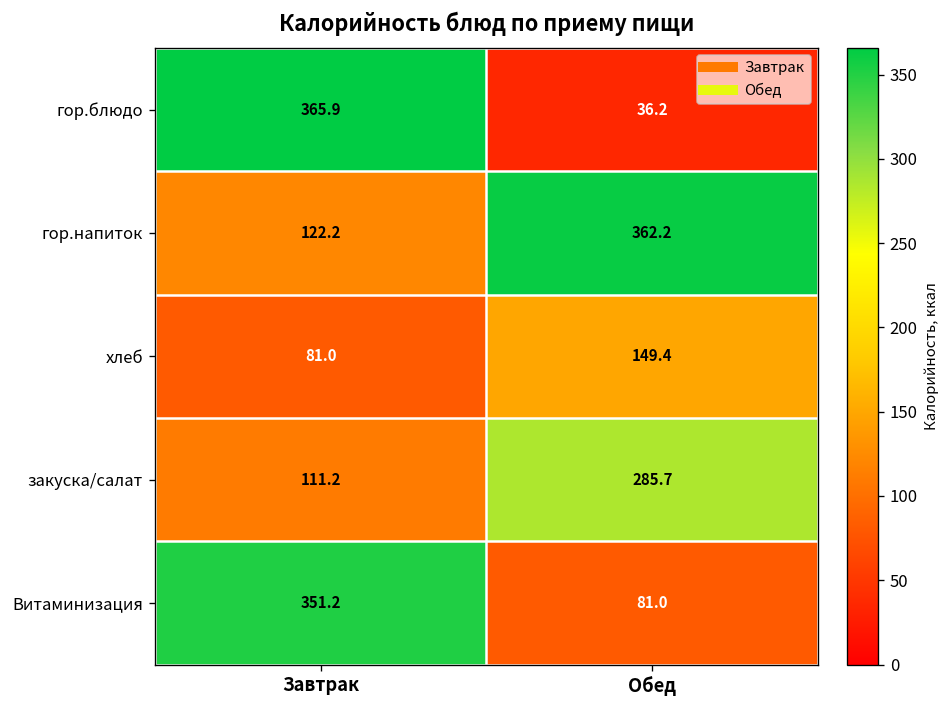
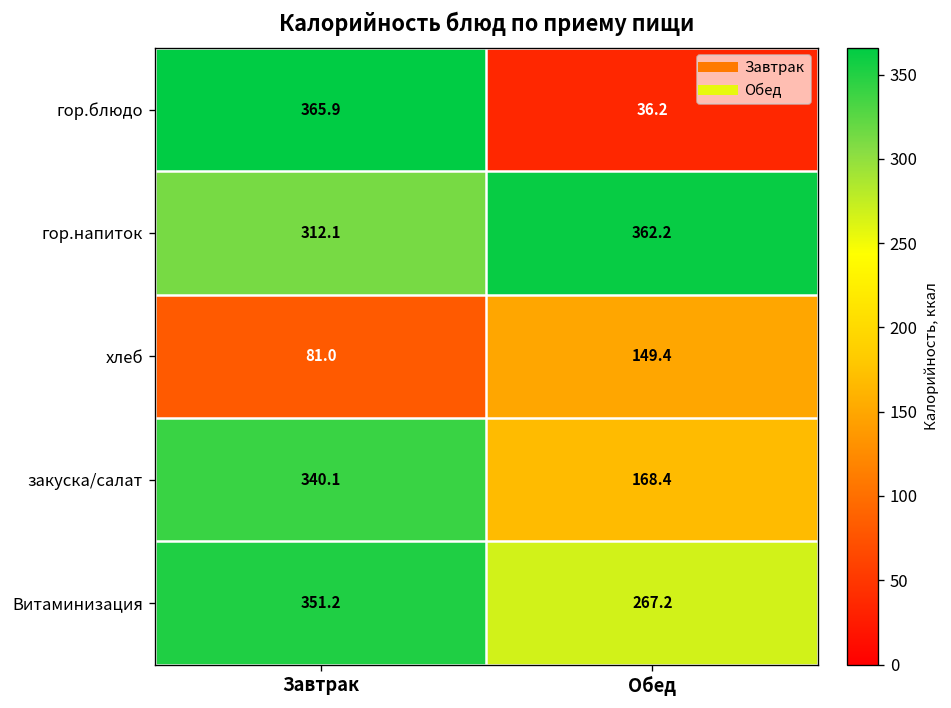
  {
    "гор.блюдо": {
      "Завтрак": 365.9,
      "Обед": 36.2
    },
    "гор.напиток": {
-     "Завтрак": 122.2,
+     "Завтрак": 312.1,
      "Обед": 362.2
    },
    "хлеб": {
      "Завтрак": 81.0,
      "Обед": 149.4
    },
    "закуска/салат": {
-     "Завтрак": 111.2,
-     "Обед": 285.7
+     "Завтрак": 340.1,
+     "Обед": 168.4
    },
    "Витаминизация": {
      "Завтрак": 351.2,
-     "Обед": 81.0
+     "Обед": 267.2
    }
  }
